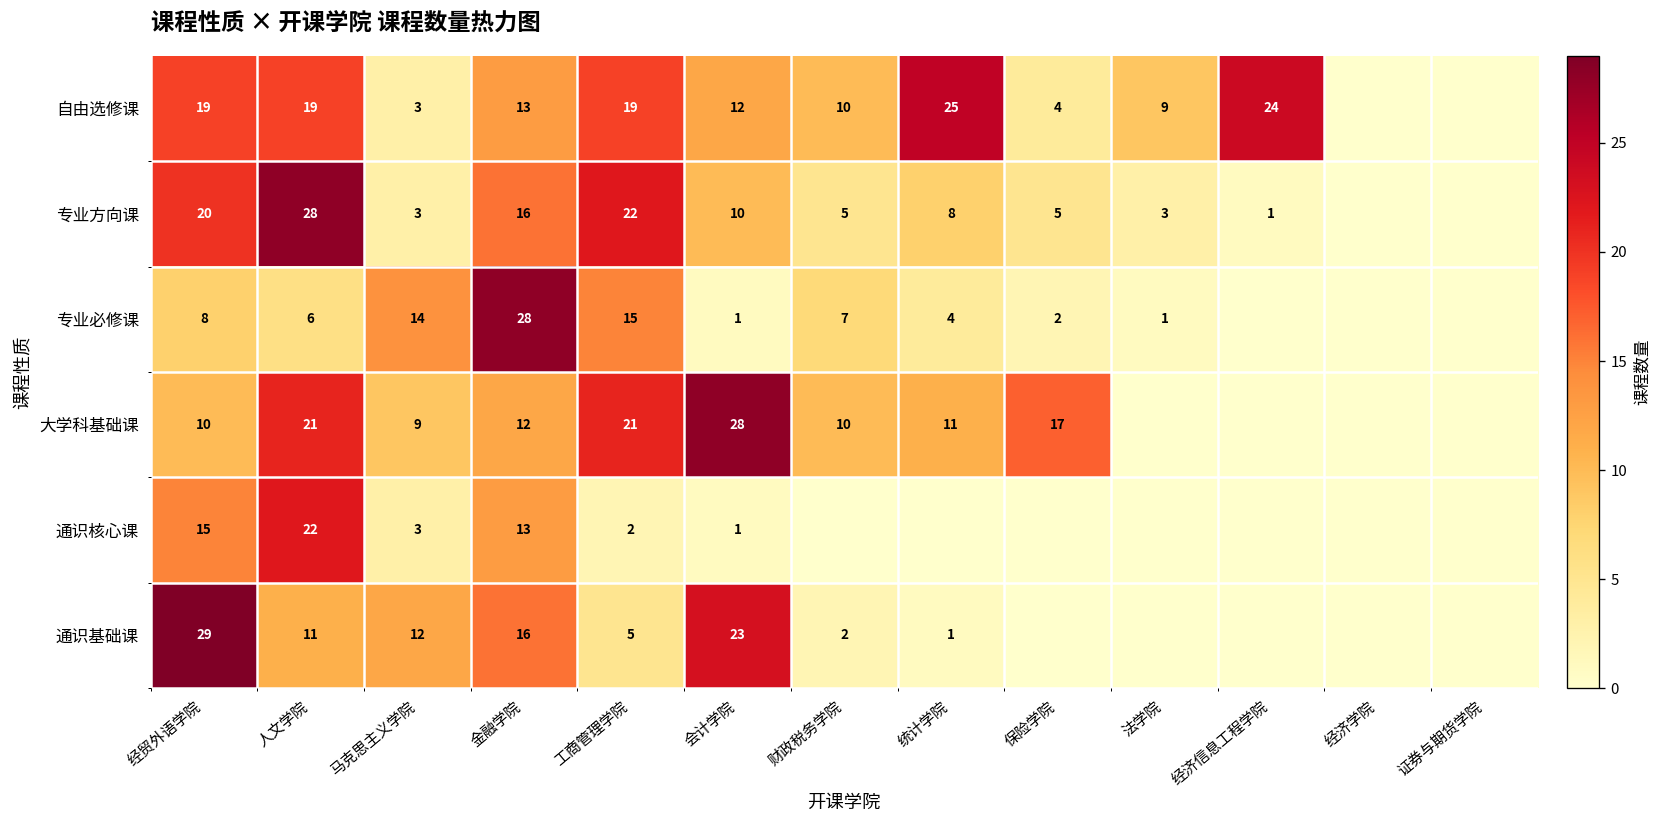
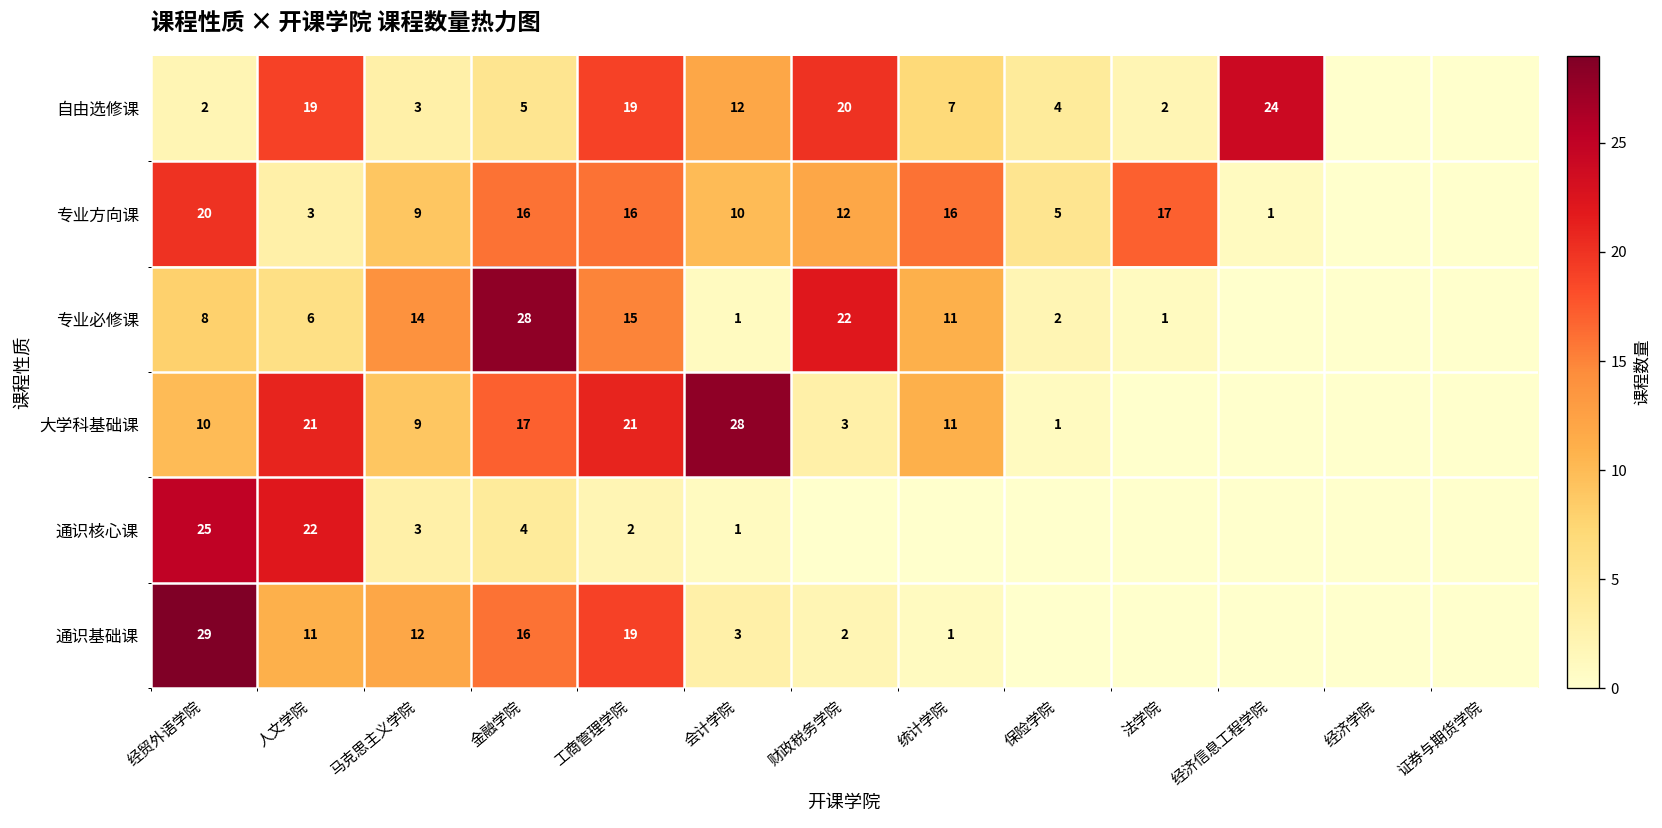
  {
    "自由选修课": {
-     "经贸外语学院": 19,
+     "经贸外语学院": 2,
      "人文学院": 19,
      "马克思主义学院": 3,
-     "金融学院": 13,
+     "金融学院": 5,
      "工商管理学院": 19,
      "会计学院": 12,
-     "财政税务学院": 10,
-     "统计学院": 25,
+     "财政税务学院": 20,
+     "统计学院": 7,
      "保险学院": 4,
-     "法学院": 9,
+     "法学院": 2,
      "经济信息工程学院": 24
    },
    "专业方向课": {
      "经贸外语学院": 20,
-     "人文学院": 28,
-     "马克思主义学院": 3,
+     "人文学院": 3,
+     "马克思主义学院": 9,
      "金融学院": 16,
-     "工商管理学院": 22,
+     "工商管理学院": 16,
      "会计学院": 10,
-     "财政税务学院": 5,
-     "统计学院": 8,
+     "财政税务学院": 12,
+     "统计学院": 16,
      "保险学院": 5,
-     "法学院": 3,
+     "法学院": 17,
      "经济信息工程学院": 1
    },
    "专业必修课": {
      "经贸外语学院": 8,
      "人文学院": 6,
      "马克思主义学院": 14,
      "金融学院": 28,
      "工商管理学院": 15,
      "会计学院": 1,
-     "财政税务学院": 7,
-     "统计学院": 4,
+     "财政税务学院": 22,
+     "统计学院": 11,
      "保险学院": 2,
      "法学院": 1
    },
    "大学科基础课": {
      "经贸外语学院": 10,
      "人文学院": 21,
      "马克思主义学院": 9,
-     "金融学院": 12,
+     "金融学院": 17,
      "工商管理学院": 21,
      "会计学院": 28,
-     "财政税务学院": 10,
+     "财政税务学院": 3,
      "统计学院": 11,
-     "保险学院": 17
+     "保险学院": 1
    },
    "通识核心课": {
-     "经贸外语学院": 15,
+     "经贸外语学院": 25,
      "人文学院": 22,
      "马克思主义学院": 3,
-     "金融学院": 13,
+     "金融学院": 4,
      "工商管理学院": 2,
      "会计学院": 1
    },
    "通识基础课": {
      "经贸外语学院": 29,
      "人文学院": 11,
      "马克思主义学院": 12,
      "金融学院": 16,
-     "工商管理学院": 5,
-     "会计学院": 23,
+     "工商管理学院": 19,
+     "会计学院": 3,
      "财政税务学院": 2,
      "统计学院": 1
    }
  }
